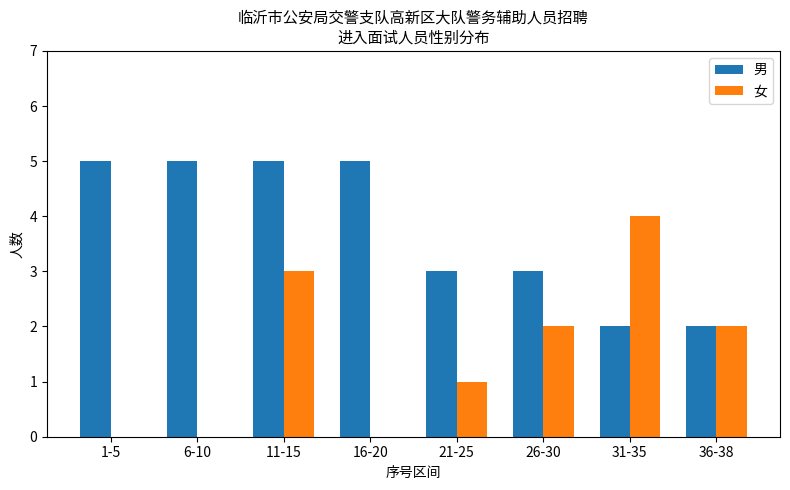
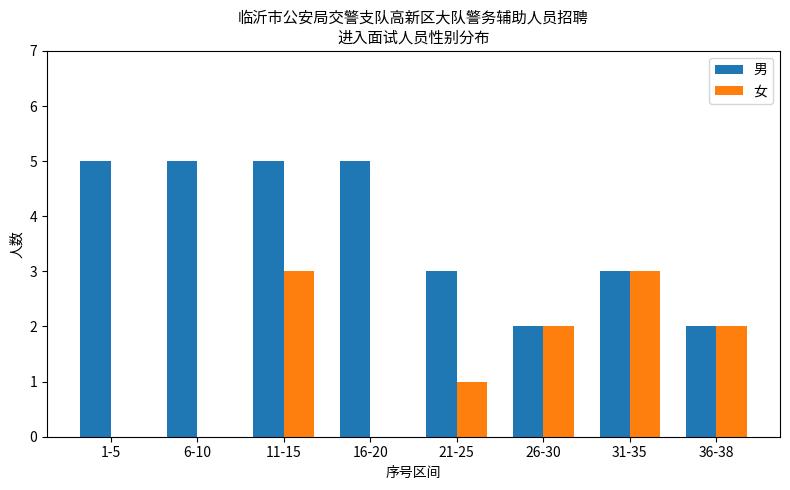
  {
    "男": {
      "1-5": 5,
      "6-10": 5,
      "11-15": 5,
      "16-20": 5,
      "21-25": 3,
-     "26-30": 3,
-     "31-35": 2,
+     "26-30": 2,
+     "31-35": 3,
      "36-38": 2
    },
    "女": {
      "1-5": 0,
      "6-10": 0,
      "11-15": 3,
      "16-20": 0,
      "21-25": 1,
      "26-30": 2,
-     "31-35": 4,
+     "31-35": 3,
      "36-38": 2
    }
  }
